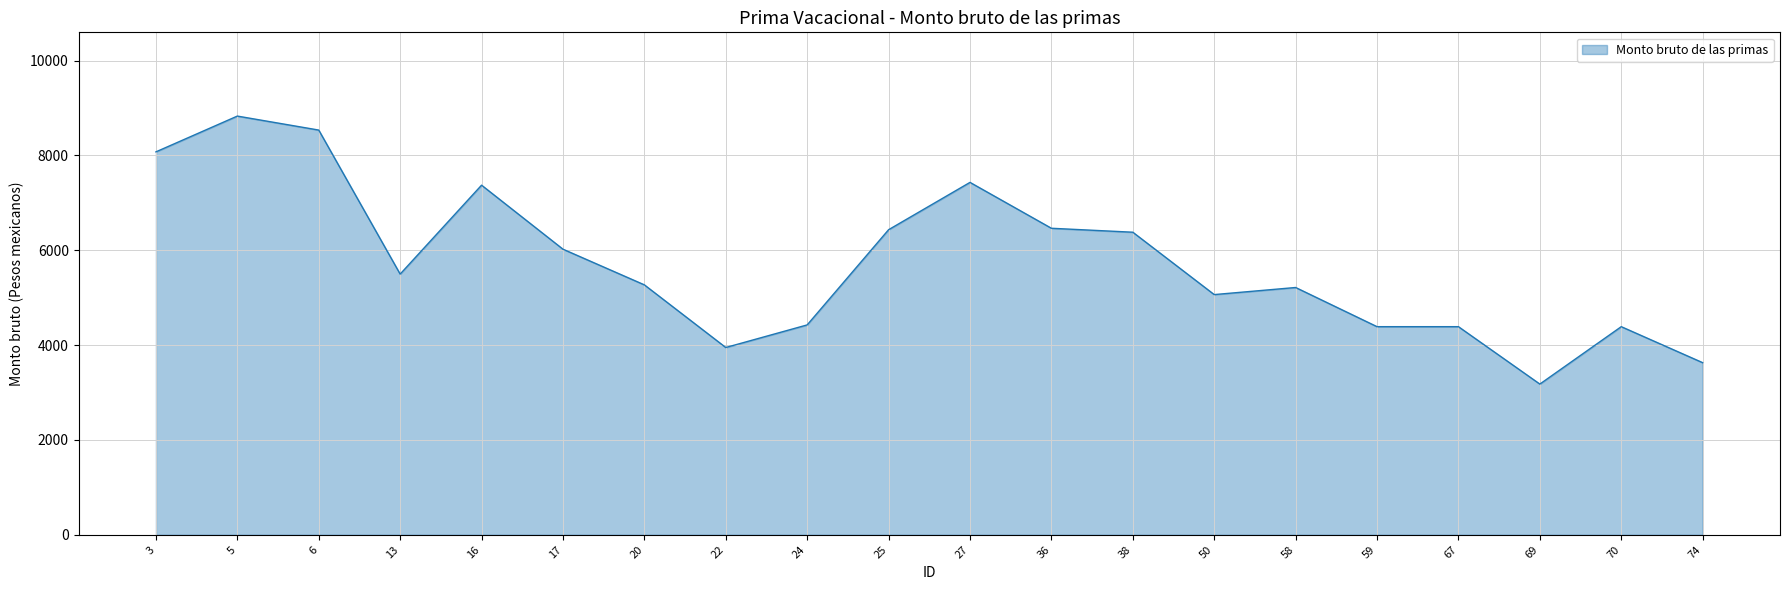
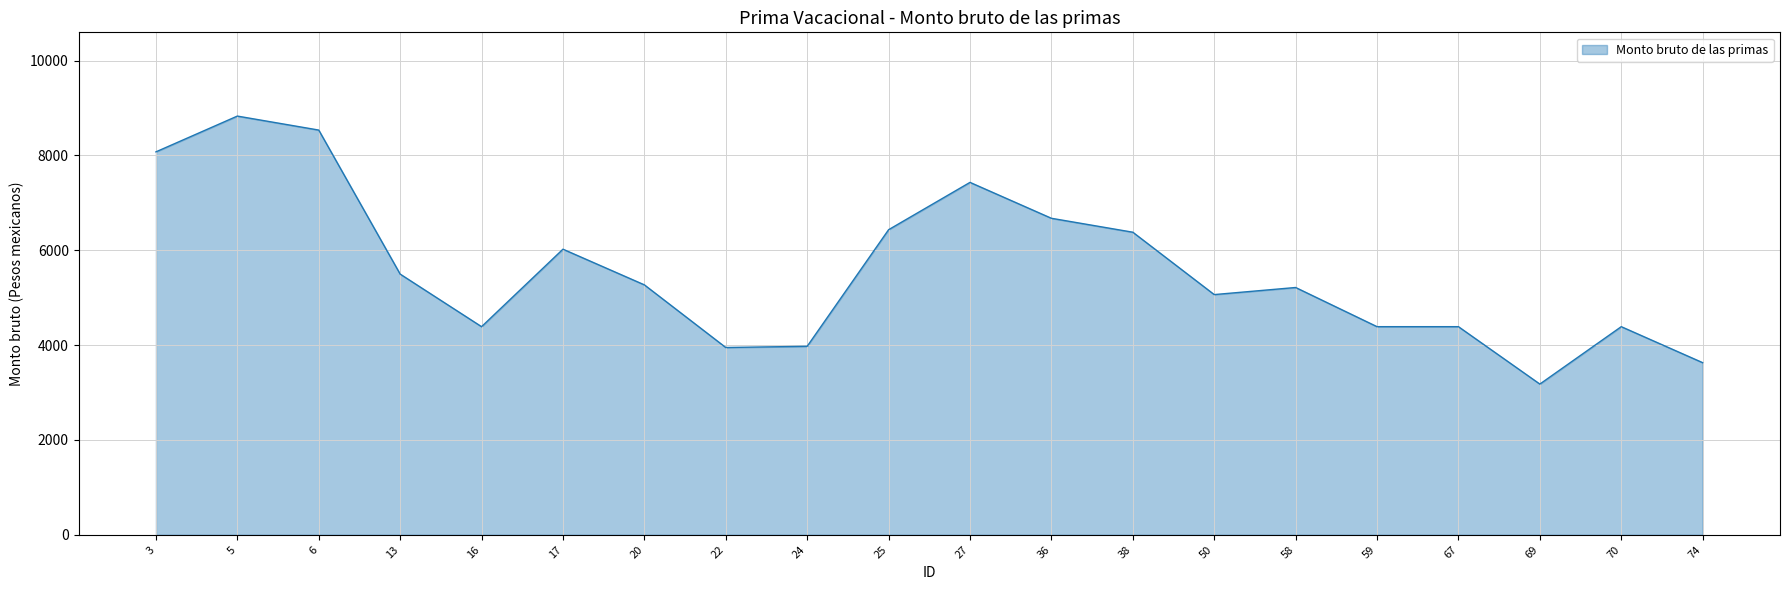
  {
    "3": 8100,
    "5": 8800,
    "6": 8500,
    "13": 5500,
-   "16": 7400,
+   "16": 4400,
    "17": 6000,
    "20": 5300,
    "22": 3900,
-   "24": 4400,
+   "24": 4000,
    "25": 6400,
    "27": 7400,
-   "36": 6500,
+   "36": 6700,
    "38": 6400,
    "50": 5100,
    "58": 5200,
    "59": 4400,
    "67": 4400,
    "69": 3200,
    "70": 4400,
    "74": 3600
  }
